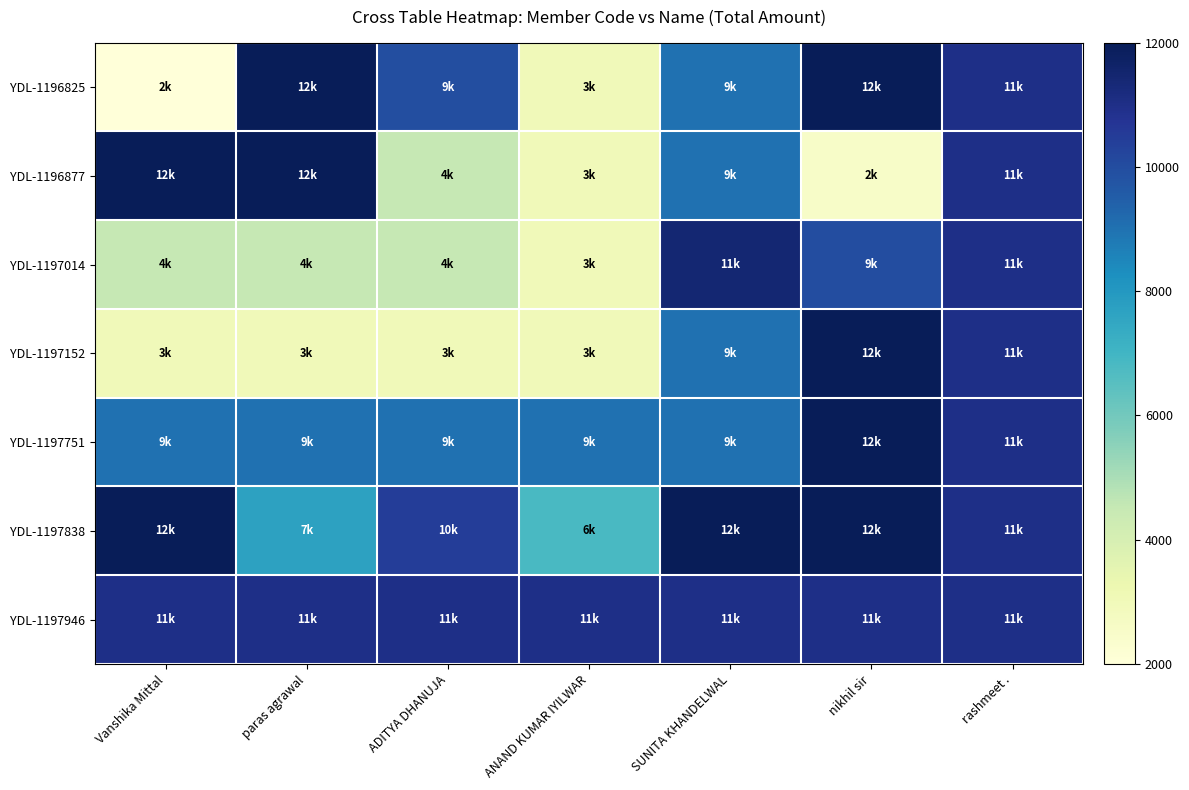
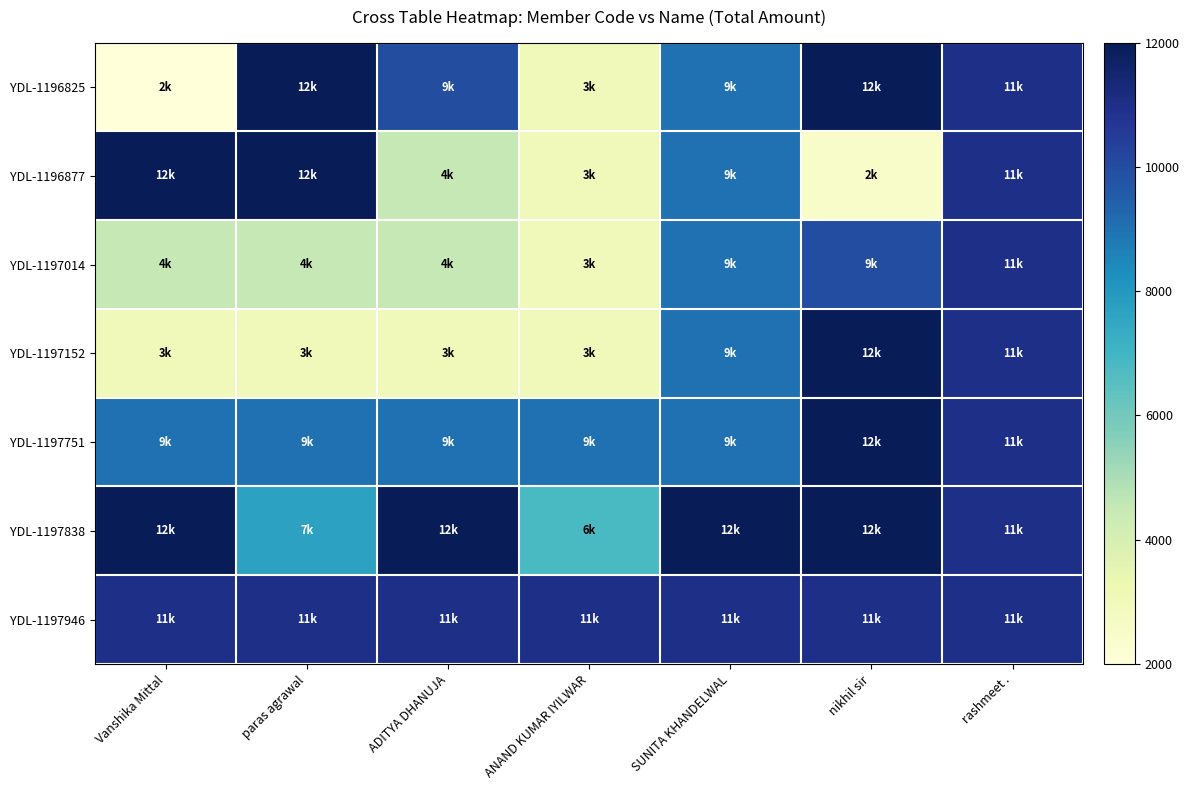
  {
    "YDL-1196825": {
      "Vanshika Mittal": "2k",
      "paras agrawal": "12k",
      "ADITYA DHANUJA": "9k",
      "ANAND KUMAR IYILWAR": "3k",
      "SUNITA KHANDELWAL": "9k",
      "nikhil sir": "12k",
      "rashmeet .": "11k"
    },
    "YDL-1196877": {
      "Vanshika Mittal": "12k",
      "paras agrawal": "12k",
      "ADITYA DHANUJA": "4k",
      "ANAND KUMAR IYILWAR": "3k",
      "SUNITA KHANDELWAL": "9k",
      "nikhil sir": "2k",
      "rashmeet .": "11k"
    },
    "YDL-1197014": {
      "Vanshika Mittal": "4k",
      "paras agrawal": "4k",
      "ADITYA DHANUJA": "4k",
      "ANAND KUMAR IYILWAR": "3k",
-     "SUNITA KHANDELWAL": "11k",
+     "SUNITA KHANDELWAL": "9k",
      "nikhil sir": "9k",
      "rashmeet .": "11k"
    },
    "YDL-1197152": {
      "Vanshika Mittal": "3k",
      "paras agrawal": "3k",
      "ADITYA DHANUJA": "3k",
      "ANAND KUMAR IYILWAR": "3k",
      "SUNITA KHANDELWAL": "9k",
      "nikhil sir": "12k",
      "rashmeet .": "11k"
    },
    "YDL-1197751": {
      "Vanshika Mittal": "9k",
      "paras agrawal": "9k",
      "ADITYA DHANUJA": "9k",
      "ANAND KUMAR IYILWAR": "9k",
      "SUNITA KHANDELWAL": "9k",
      "nikhil sir": "12k",
      "rashmeet .": "11k"
    },
    "YDL-1197838": {
      "Vanshika Mittal": "12k",
      "paras agrawal": "7k",
-     "ADITYA DHANUJA": "10k",
+     "ADITYA DHANUJA": "12k",
      "ANAND KUMAR IYILWAR": "6k",
      "SUNITA KHANDELWAL": "12k",
      "nikhil sir": "12k",
      "rashmeet .": "11k"
    },
    "YDL-1197946": {
      "Vanshika Mittal": "11k",
      "paras agrawal": "11k",
      "ADITYA DHANUJA": "11k",
      "ANAND KUMAR IYILWAR": "11k",
      "SUNITA KHANDELWAL": "11k",
      "nikhil sir": "11k",
      "rashmeet .": "11k"
    }
  }
